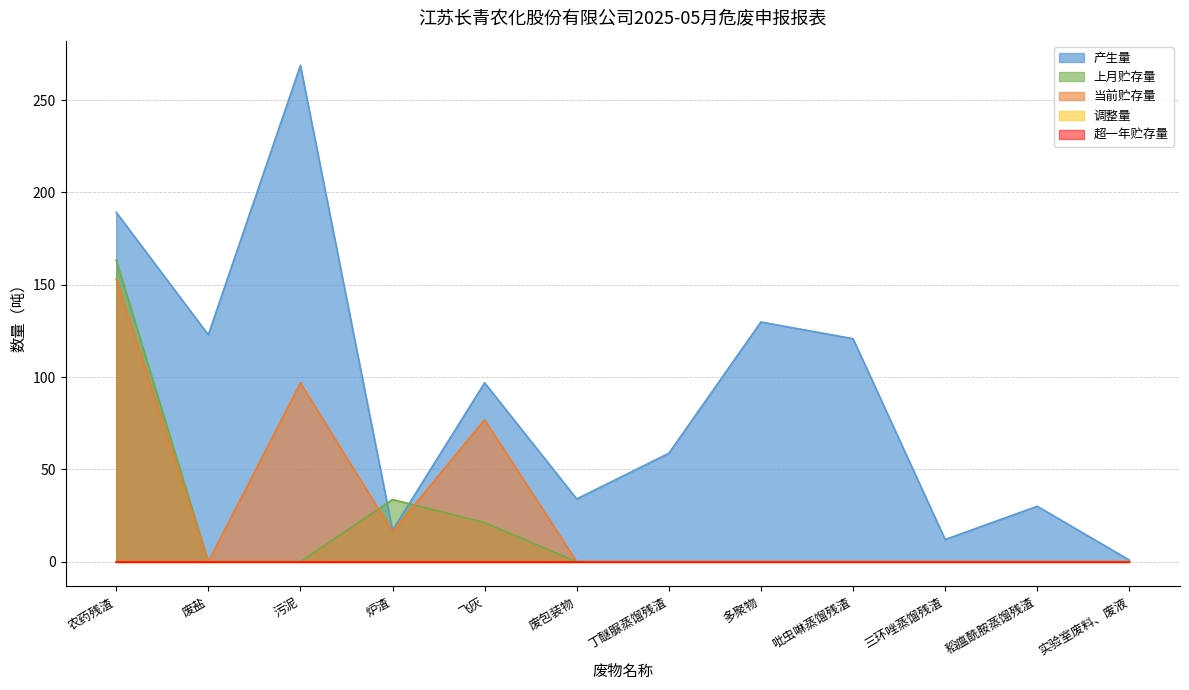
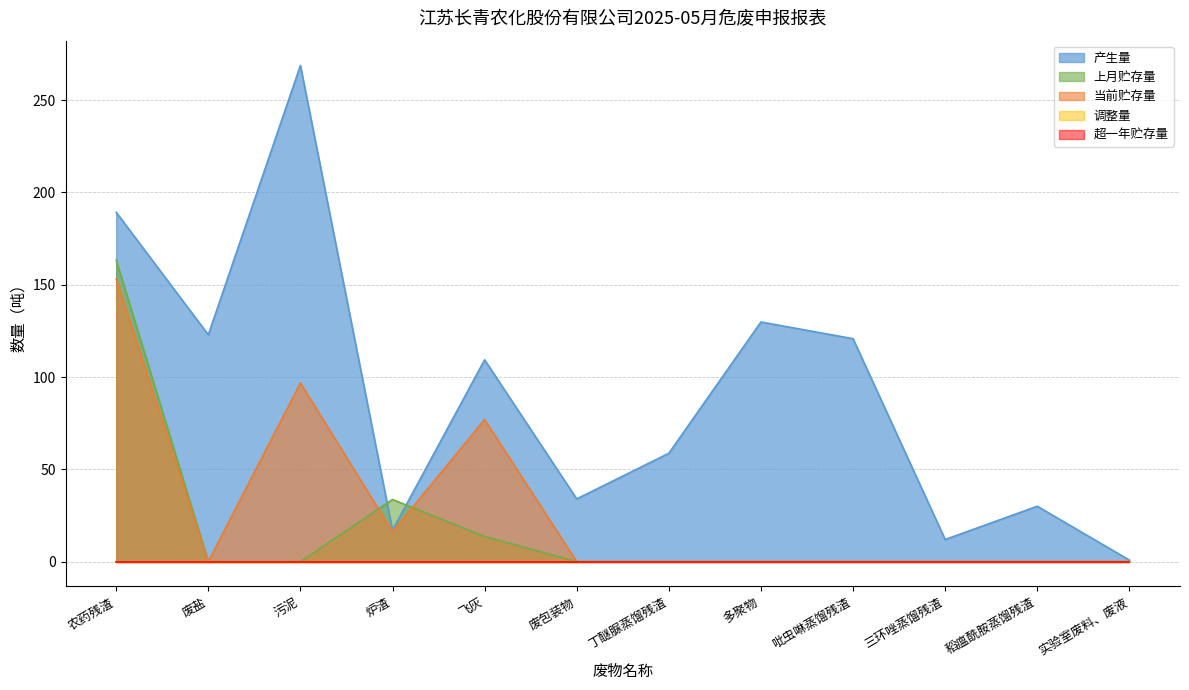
  {
    "产生量": {
      "农药残渣": 189,
      "废盐": 123,
      "污泥": 269,
-     "飞灰": 97,
+     "飞灰": 109,
      "废包装物": 34,
      "丁醚脲蒸馏残渣": 59,
      "多聚物": 130,
      "吡虫啉蒸馏残渣": 121,
      "三环唑蒸馏残渣": 12,
      "稻瘟酰胺蒸馏残渣": 30
    },
    "上月贮存量": {
      "农药残渣": 163,
      "炉渣": 34,
-     "飞灰": 21
+     "飞灰": 14
    },
    "当前贮存量": {
      "农药残渣": 153,
      "污泥": 97,
      "飞灰": 77
    },
    "超一年贮存量": {
      "农药残渣": 0,
      "炉渣": 0,
      "飞灰": 0
    }
  }
